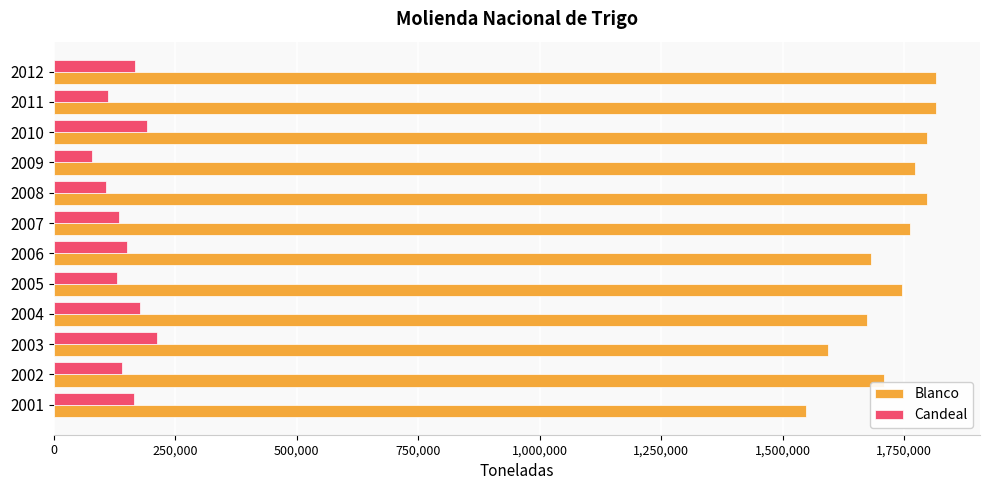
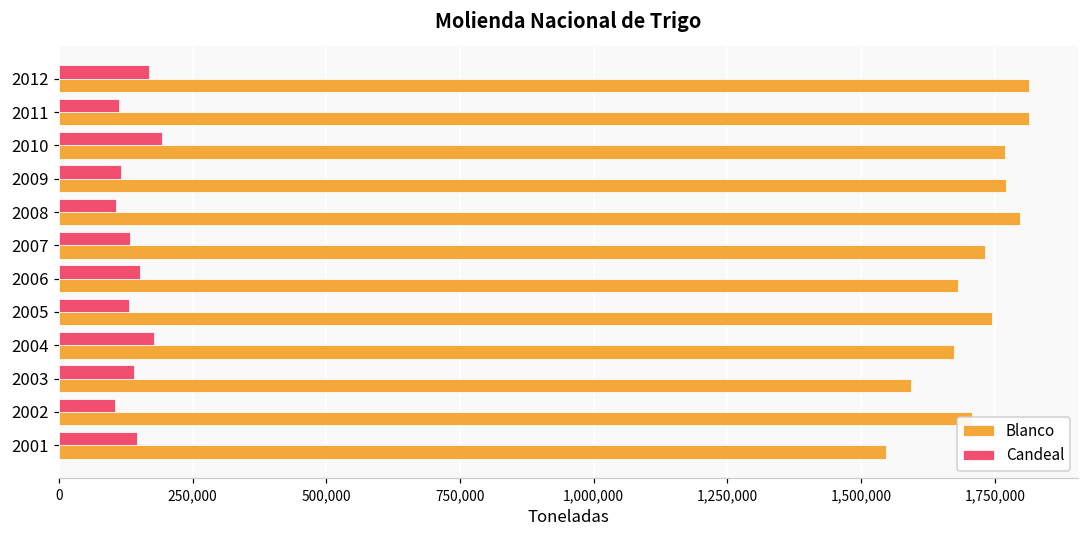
  {
    "Blanco": {
      "2012": "1,810,000",
      "2011": "1,810,000",
-     "2010": "1,800,000",
+     "2010": "1,770,000",
      "2009": "1,770,000",
      "2008": "1,800,000",
-     "2007": "1,760,000",
+     "2007": "1,730,000",
      "2006": "1,680,000",
      "2005": "1,740,000",
      "2004": "1,670,000",
      "2003": "1,590,000",
      "2002": "1,710,000",
      "2001": "1,550,000"
    },
    "Candeal": {
      "2012": "170,000",
      "2011": "110,000",
      "2010": "190,000",
-     "2009": "80,000",
+     "2009": "120,000",
      "2008": "110,000",
      "2007": "130,000",
      "2006": "150,000",
      "2005": "130,000",
      "2004": "180,000",
-     "2003": "210,000",
-     "2002": "140,000",
-     "2001": "160,000"
+     "2003": "140,000",
+     "2002": "100,000",
+     "2001": "150,000"
    }
  }
